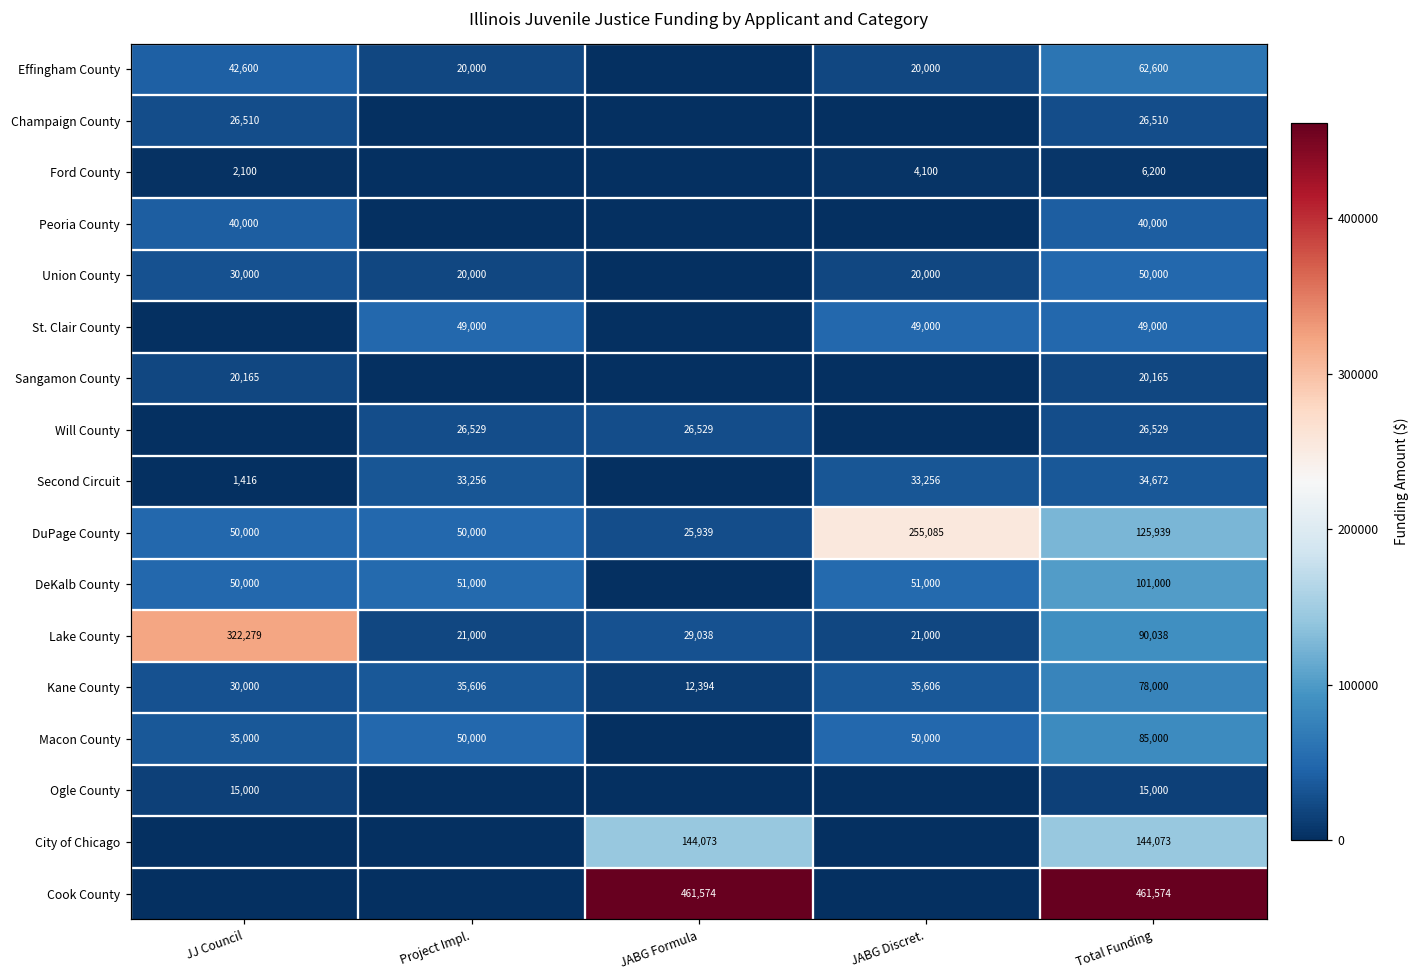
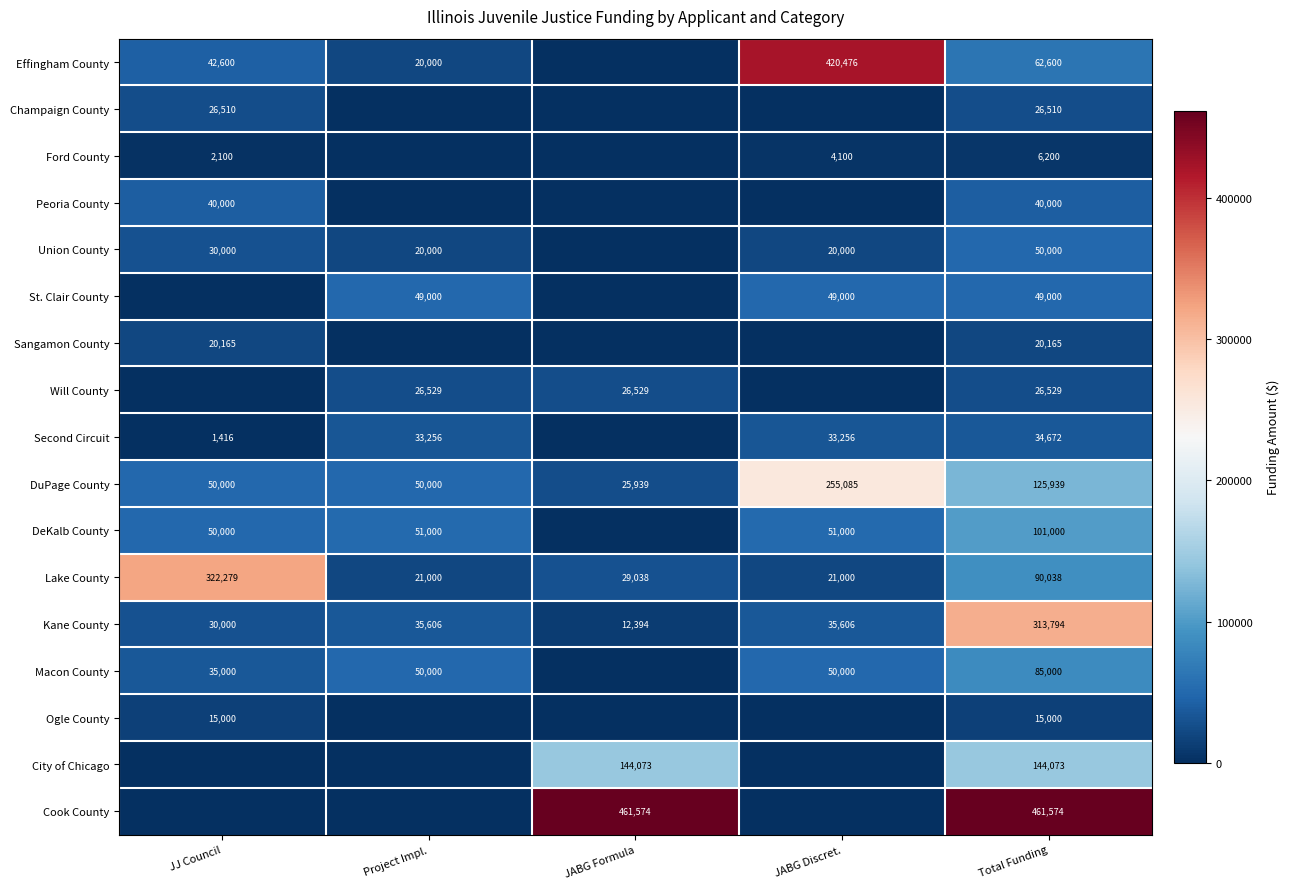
  {
    "Effingham County": {
      "JJ Council": "42,600",
      "Project Impl.": "20,000",
-     "JABG Discret.": "20,000",
+     "JABG Discret.": "420,476",
      "Total Funding": "62,600"
    },
    "Champaign County": {
      "JJ Council": "26,510",
      "Total Funding": "26,510"
    },
    "Ford County": {
      "JJ Council": "2,100",
      "JABG Discret.": "4,100",
      "Total Funding": "6,200"
    },
    "Peoria County": {
      "JJ Council": "40,000",
      "Total Funding": "40,000"
    },
    "Union County": {
      "JJ Council": "30,000",
      "Project Impl.": "20,000",
      "JABG Discret.": "20,000",
      "Total Funding": "50,000"
    },
    "St. Clair County": {
      "Project Impl.": "49,000",
      "JABG Discret.": "49,000",
      "Total Funding": "49,000"
    },
    "Sangamon County": {
      "JJ Council": "20,165",
      "Total Funding": "20,165"
    },
    "Will County": {
      "Project Impl.": "26,529",
      "JABG Formula": "26,529",
      "Total Funding": "26,529"
    },
    "Second Circuit": {
      "JJ Council": "1,416",
      "Project Impl.": "33,256",
      "JABG Discret.": "33,256",
      "Total Funding": "34,672"
    },
    "DuPage County": {
      "JJ Council": "50,000",
      "Project Impl.": "50,000",
      "JABG Formula": "25,939",
      "JABG Discret.": "255,085",
      "Total Funding": "125,939"
    },
    "DeKalb County": {
      "JJ Council": "50,000",
      "Project Impl.": "51,000",
      "JABG Discret.": "51,000",
      "Total Funding": "101,000"
    },
    "Lake County": {
      "JJ Council": "322,279",
      "Project Impl.": "21,000",
      "JABG Formula": "29,038",
      "JABG Discret.": "21,000",
      "Total Funding": "90,038"
    },
    "Kane County": {
      "JJ Council": "30,000",
      "Project Impl.": "35,606",
      "JABG Formula": "12,394",
      "JABG Discret.": "35,606",
-     "Total Funding": "78,000"
+     "Total Funding": "313,794"
    },
    "Macon County": {
      "JJ Council": "35,000",
      "Project Impl.": "50,000",
      "JABG Discret.": "50,000",
      "Total Funding": "85,000"
    },
    "Ogle County": {
      "JJ Council": "15,000",
      "Total Funding": "15,000"
    },
    "City of Chicago": {
      "JABG Formula": "144,073",
      "Total Funding": "144,073"
    },
    "Cook County": {
      "JABG Formula": "461,574",
      "Total Funding": "461,574"
    }
  }
